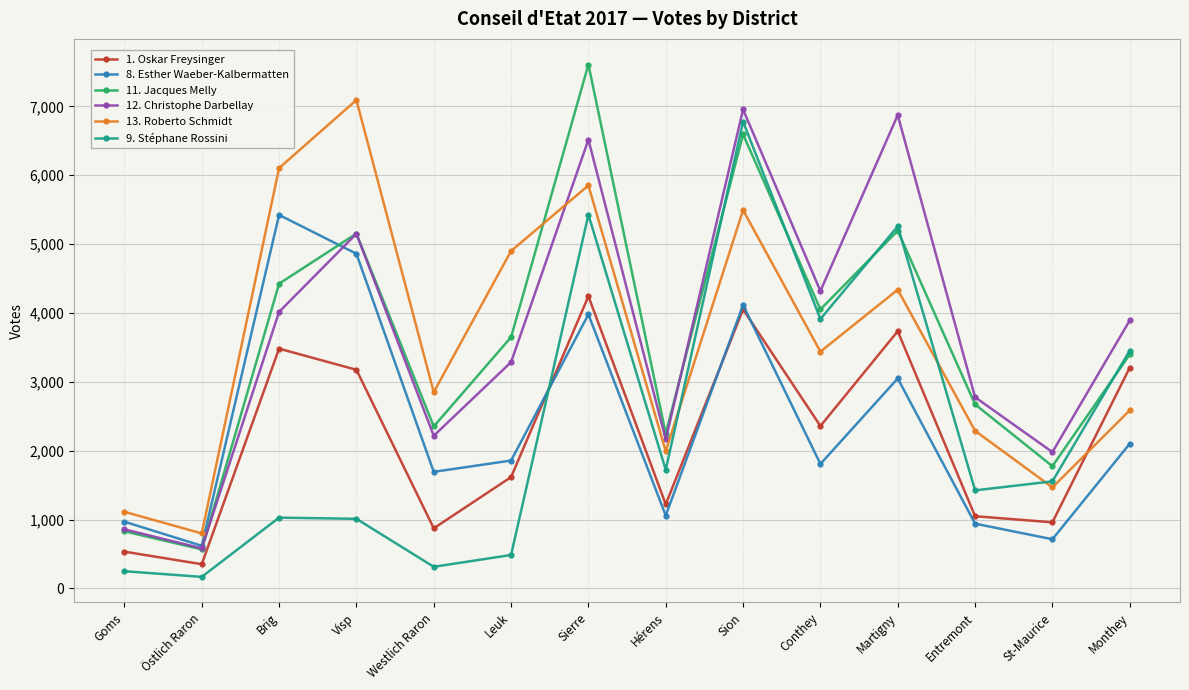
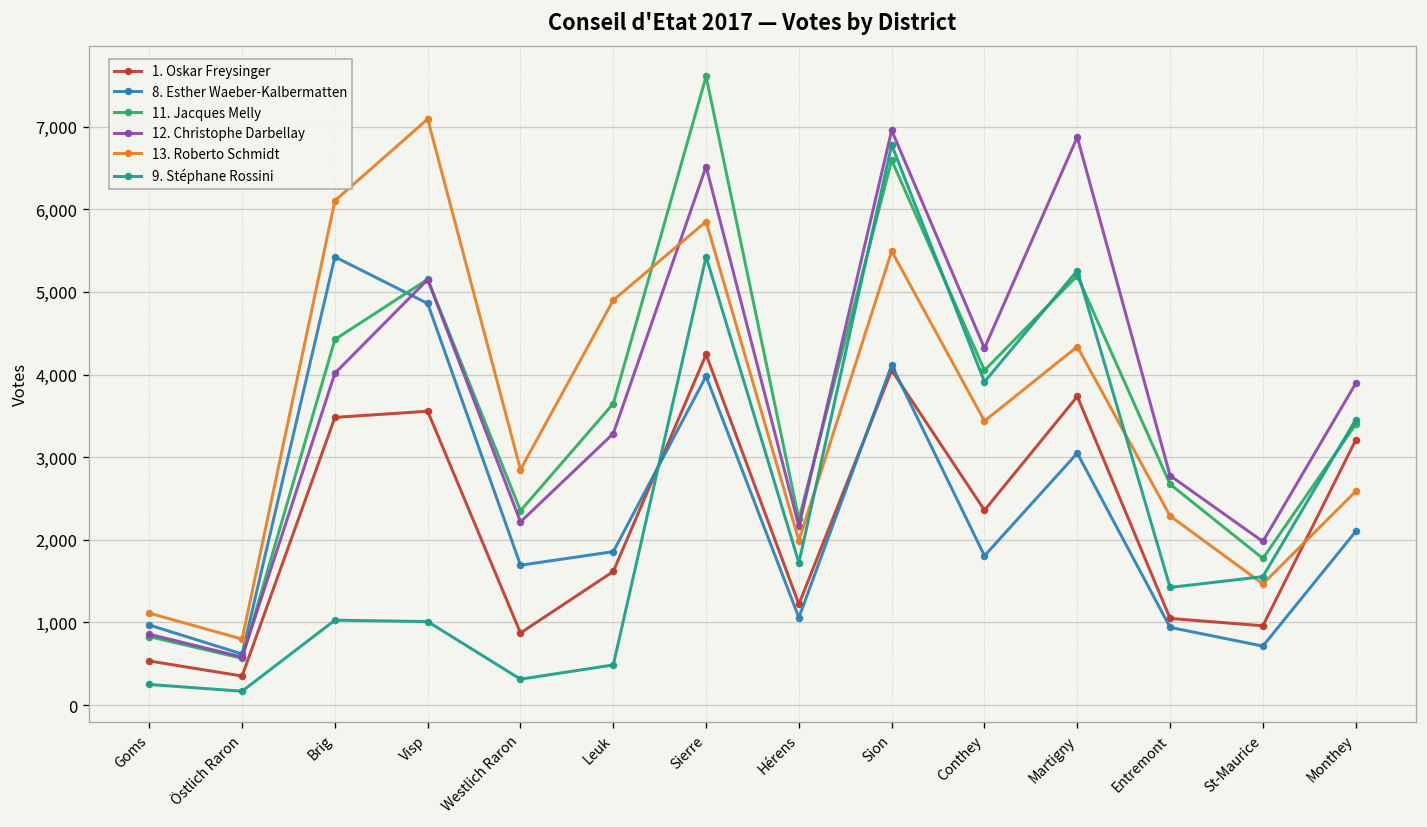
  {
    "1. Oskar Freysinger": {
      "Goms": "500",
      "Östlich Raron": "400",
      "Brig": "3,500",
-     "Visp": "3,200",
+     "Visp": "3,600",
      "Westlich Raron": "900",
      "Leuk": "1,600",
      "Sierre": "4,200",
      "Hérens": "1,200",
      "Sion": "4,100",
      "Conthey": "2,400",
      "Martigny": "3,700",
      "Entremont": "1,000",
      "St-Maurice": "1,000",
      "Monthey": "3,200"
    },
    "8. Esther Waeber-Kalbermatten": {
      "Goms": "1,000",
      "Östlich Raron": "600",
      "Brig": "5,400",
      "Visp": "4,900",
      "Westlich Raron": "1,700",
      "Leuk": "1,900",
      "Sierre": "4,000",
      "Hérens": "1,100",
      "Sion": "4,100",
      "Conthey": "1,800",
      "Martigny": "3,000",
      "Entremont": "900",
      "St-Maurice": "700",
      "Monthey": "2,100"
    },
    "12. Christophe Darbellay": {
      "Brig": "4,000",
      "Westlich Raron": "2,200",
      "Leuk": "3,300",
      "Sierre": "6,500",
      "Hérens": "2,200",
      "Sion": "7,000",
      "Conthey": "4,300",
      "Martigny": "6,900",
      "Entremont": "2,800",
      "St-Maurice": "2,000",
      "Monthey": "3,900"
    },
    "13. Roberto Schmidt": {
      "Goms": "1,100",
      "Östlich Raron": "800",
      "Brig": "6,100",
      "Visp": "7,100",
      "Westlich Raron": "2,900",
      "Leuk": "4,900",
      "Sierre": "5,900",
      "Hérens": "2,000",
      "Sion": "5,500",
      "Conthey": "3,400",
      "Martigny": "4,300",
      "Entremont": "2,300",
      "St-Maurice": "1,500",
      "Monthey": "2,600"
    }
  }
